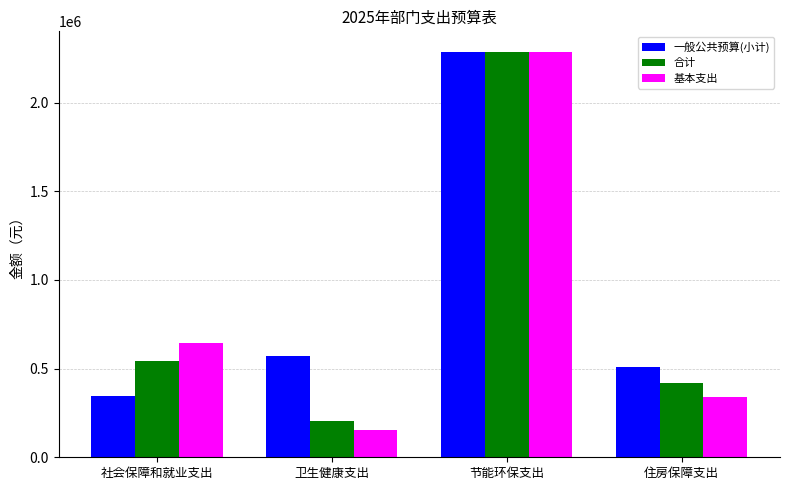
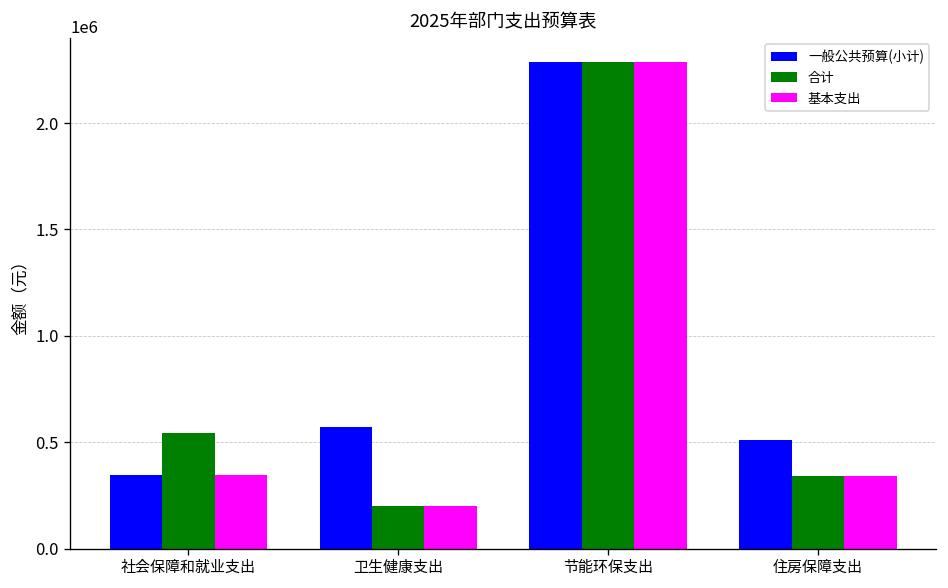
  {
    "一般公共预算(小计)": {
      "社会保障和就业支出": 350000,
      "卫生健康支出": 570000,
      "节能环保支出": 2290000,
      "住房保障支出": 510000
    },
    "合计": {
      "社会保障和就业支出": 550000,
      "卫生健康支出": 200000,
      "节能环保支出": 2290000,
-     "住房保障支出": 420000
+     "住房保障支出": 340000
    },
    "基本支出": {
-     "社会保障和就业支出": 650000,
-     "卫生健康支出": 150000,
+     "社会保障和就业支出": 350000,
+     "卫生健康支出": 200000,
      "节能环保支出": 2290000,
      "住房保障支出": 340000
    }
  }
